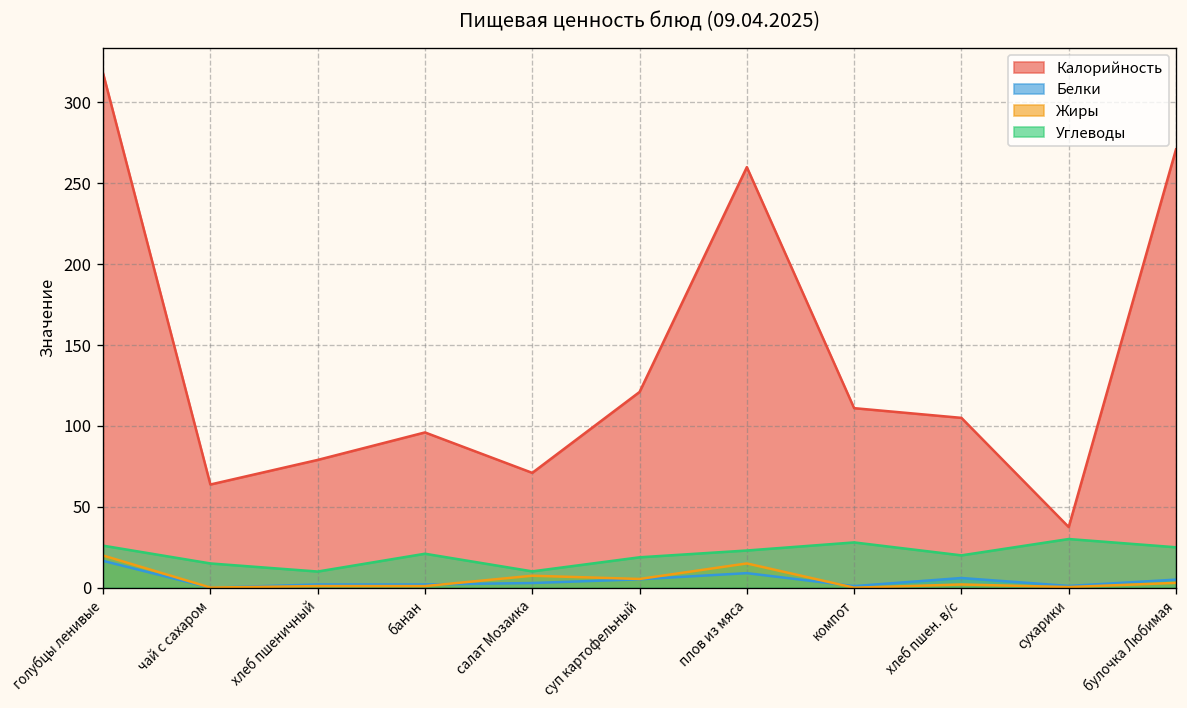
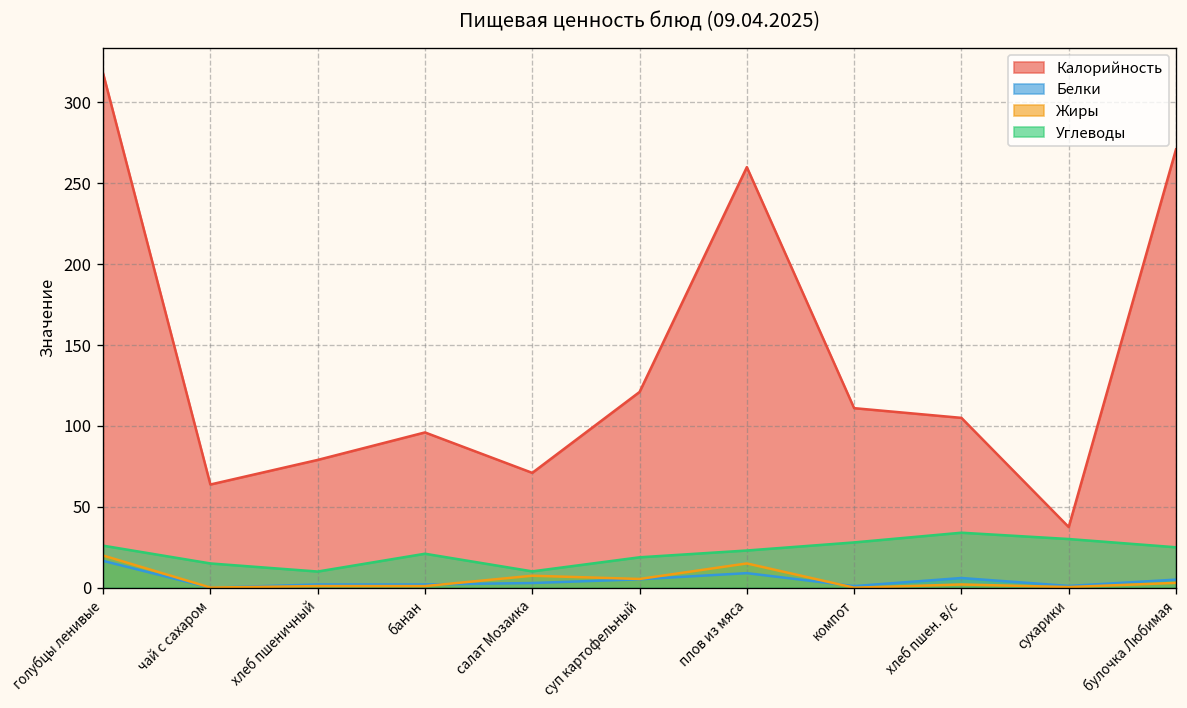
  {
    "Калорийность": {
      "голубцы ленивые": 318,
      "чай с сахаром": 64,
      "хлеб пшеничный": 79,
      "банан": 96,
      "салат Мозаика": 71,
      "суп картофельный": 121,
      "плов из мяса": 260,
      "компот": 111,
      "хлеб пшен. в/с": 105,
      "сухарики": 38,
      "булочка Любимая": 271
    },
    "Белки": {
      "голубцы ленивые": 17,
      "салат Мозаика": 3,
      "плов из мяса": 9,
      "хлеб пшен. в/с": 6,
      "булочка Любимая": 5
    },
    "Жиры": {
      "голубцы ленивые": 20,
      "салат Мозаика": 7,
      "плов из мяса": 15,
      "хлеб пшен. в/с": 2,
      "булочка Любимая": 3
    },
    "Углеводы": {
      "голубцы ленивые": 26,
      "чай с сахаром": 15,
      "хлеб пшеничный": 10,
      "банан": 21,
      "салат Мозаика": 10,
      "суп картофельный": 19,
      "плов из мяса": 23,
      "компот": 28,
-     "хлеб пшен. в/с": 20,
+     "хлеб пшен. в/с": 34,
      "сухарики": 30,
      "булочка Любимая": 25
    }
  }
